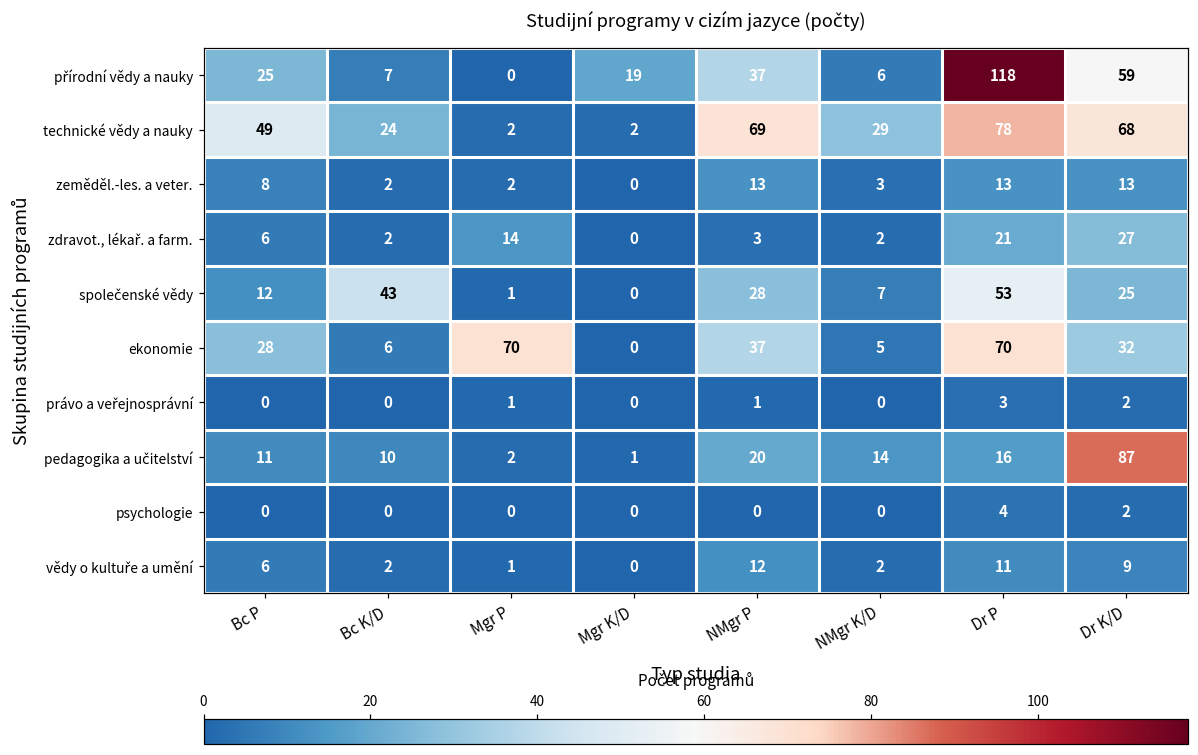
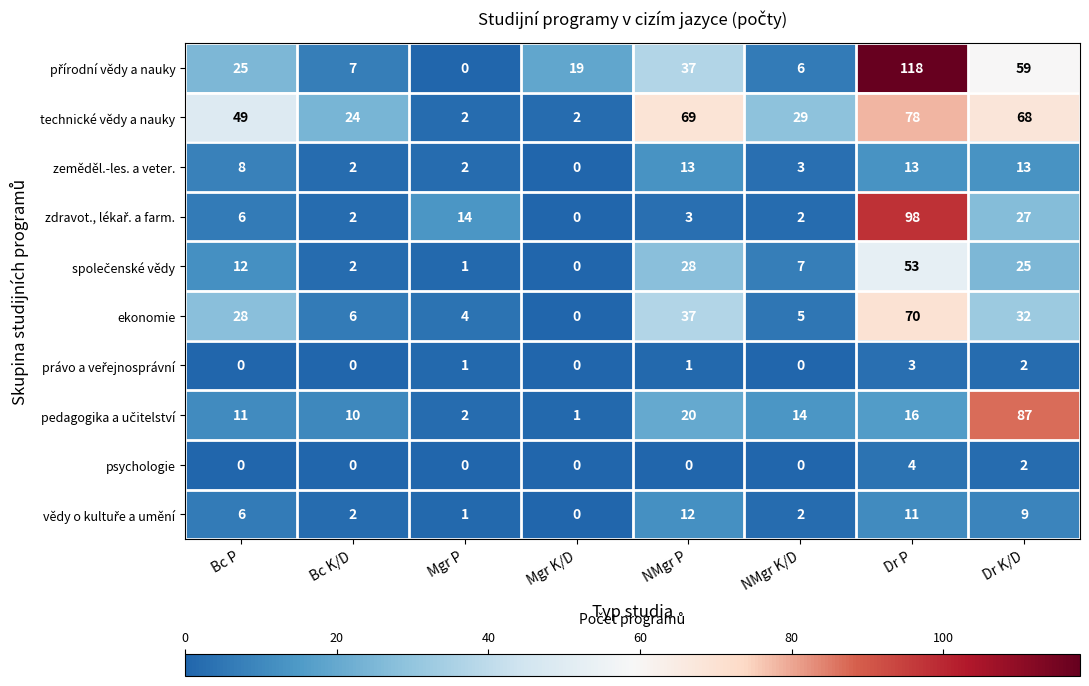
  {
    "přírodní vědy a nauky": {
      "Bc P": 25,
      "Bc K/D": 7,
      "Mgr P": 0,
      "Mgr K/D": 19,
      "NMgr P": 37,
      "NMgr K/D": 6,
      "Dr P": 118,
      "Dr K/D": 59
    },
    "technické vědy a nauky": {
      "Bc P": 49,
      "Bc K/D": 24,
      "Mgr P": 2,
      "Mgr K/D": 2,
      "NMgr P": 69,
      "NMgr K/D": 29,
      "Dr P": 78,
      "Dr K/D": 68
    },
    "zeměděl.-les. a veter.": {
      "Bc P": 8,
      "Bc K/D": 2,
      "Mgr P": 2,
      "Mgr K/D": 0,
      "NMgr P": 13,
      "NMgr K/D": 3,
      "Dr P": 13,
      "Dr K/D": 13
    },
    "zdravot., lékař. a farm.": {
      "Bc P": 6,
      "Bc K/D": 2,
      "Mgr P": 14,
      "Mgr K/D": 0,
      "NMgr P": 3,
      "NMgr K/D": 2,
-     "Dr P": 21,
+     "Dr P": 98,
      "Dr K/D": 27
    },
    "společenské vědy": {
      "Bc P": 12,
-     "Bc K/D": 43,
+     "Bc K/D": 2,
      "Mgr P": 1,
      "Mgr K/D": 0,
      "NMgr P": 28,
      "NMgr K/D": 7,
      "Dr P": 53,
      "Dr K/D": 25
    },
    "ekonomie": {
      "Bc P": 28,
      "Bc K/D": 6,
-     "Mgr P": 70,
+     "Mgr P": 4,
      "Mgr K/D": 0,
      "NMgr P": 37,
      "NMgr K/D": 5,
      "Dr P": 70,
      "Dr K/D": 32
    },
    "právo a veřejnosprávní": {
      "Bc P": 0,
      "Bc K/D": 0,
      "Mgr P": 1,
      "Mgr K/D": 0,
      "NMgr P": 1,
      "NMgr K/D": 0,
      "Dr P": 3,
      "Dr K/D": 2
    },
    "pedagogika a učitelství": {
      "Bc P": 11,
      "Bc K/D": 10,
      "Mgr P": 2,
      "Mgr K/D": 1,
      "NMgr P": 20,
      "NMgr K/D": 14,
      "Dr P": 16,
      "Dr K/D": 87
    },
    "psychologie": {
      "Bc P": 0,
      "Bc K/D": 0,
      "Mgr P": 0,
      "Mgr K/D": 0,
      "NMgr P": 0,
      "NMgr K/D": 0,
      "Dr P": 4,
      "Dr K/D": 2
    },
    "vědy o kultuře a umění": {
      "Bc P": 6,
      "Bc K/D": 2,
      "Mgr P": 1,
      "Mgr K/D": 0,
      "NMgr P": 12,
      "NMgr K/D": 2,
      "Dr P": 11,
      "Dr K/D": 9
    }
  }
